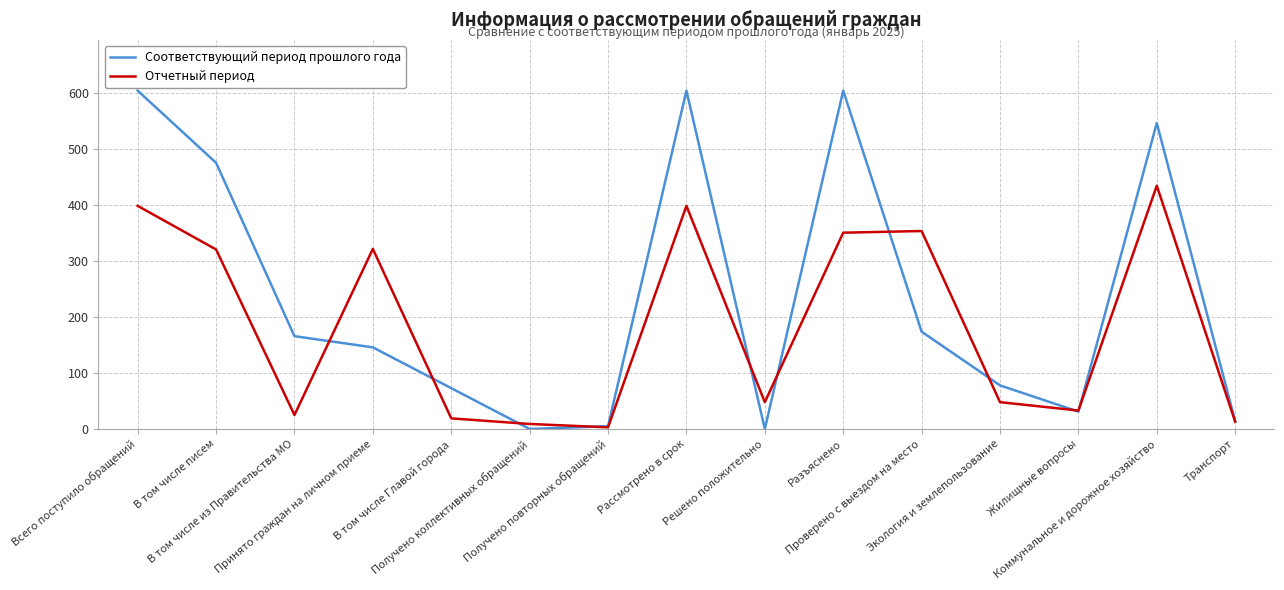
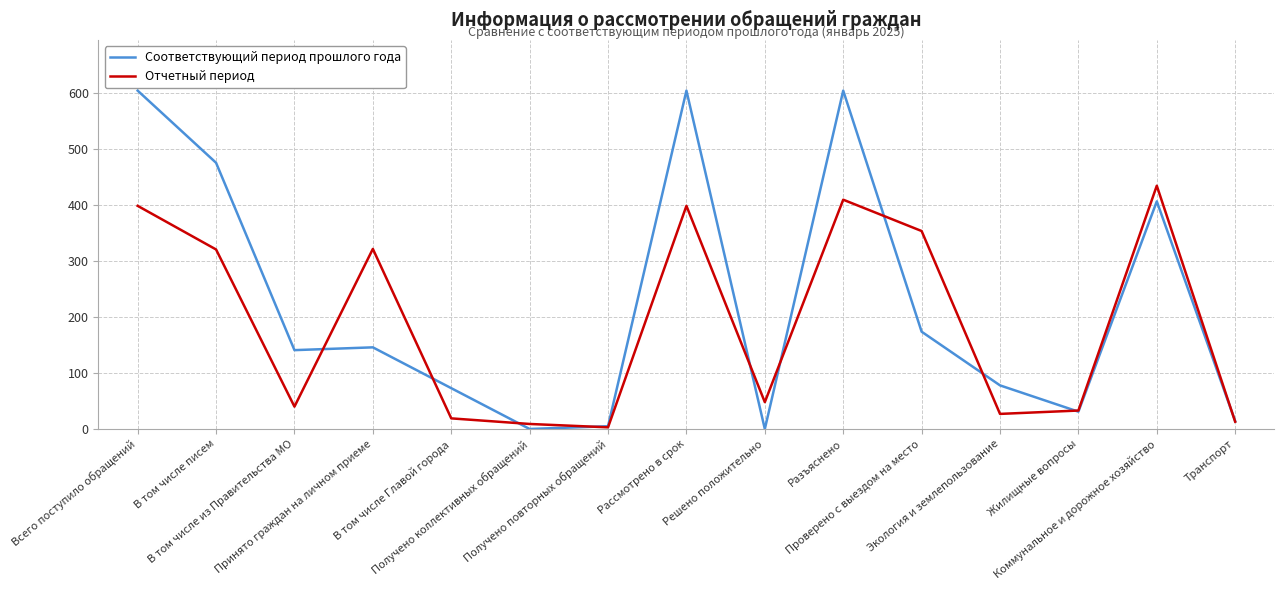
  {
    "Соответствующий период прошлого года": {
      "Всего поступило обращений": 610,
      "В том числе писем": 480,
-     "В том числе из Правительства МО": 170,
+     "В том числе из Правительства МО": 140,
      "Принято граждан на личном приеме": 150,
      "В том числе Главой города": 70,
      "Получено коллективных обращений": 0,
      "Рассмотрено в срок": 610,
      "Решено положительно": 0,
      "Разъяснено": 610,
      "Проверено с выездом на место": 170,
      "Экология и землепользование": 80,
-     "Коммунальное и дорожное хозяйство": 550
+     "Коммунальное и дорожное хозяйство": 410
    },
    "Отчетный период": {
      "Всего поступило обращений": 400,
      "В том числе писем": 320,
-     "В том числе из Правительства МО": 30,
+     "В том числе из Правительства МО": 40,
      "Принято граждан на личном приеме": 320,
      "В том числе Главой города": 20,
      "Получено коллективных обращений": 10,
      "Рассмотрено в срок": 400,
      "Решено положительно": 50,
-     "Разъяснено": 350,
+     "Разъяснено": 410,
      "Проверено с выездом на место": 350,
-     "Экология и землепользование": 50,
+     "Экология и землепользование": 30,
      "Коммунальное и дорожное хозяйство": 440
    }
  }
